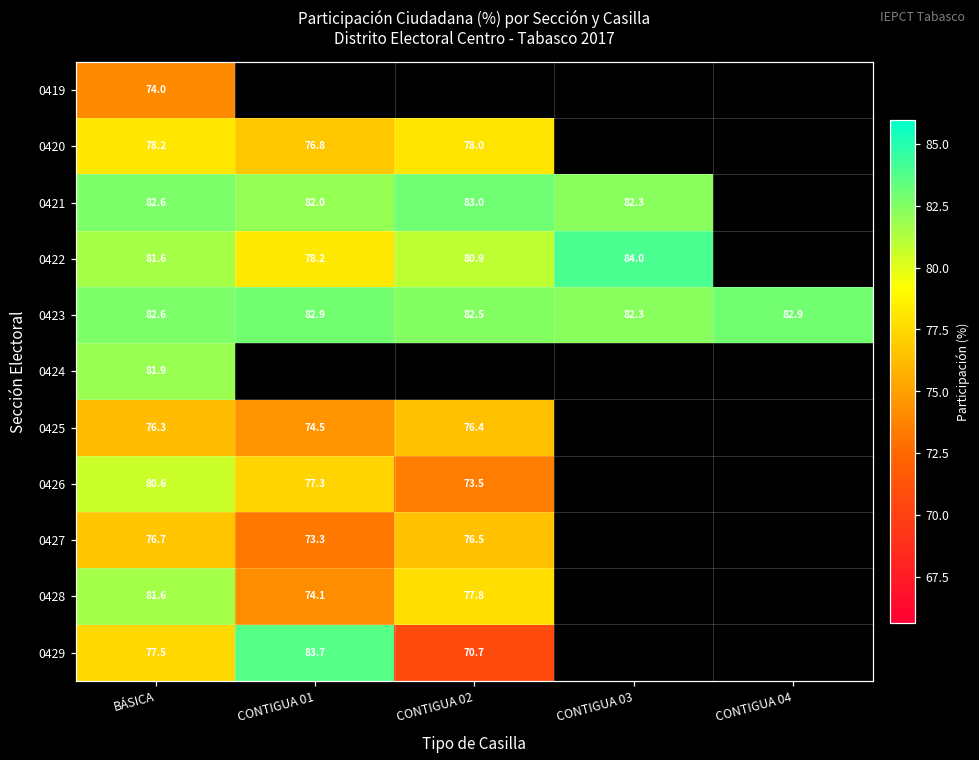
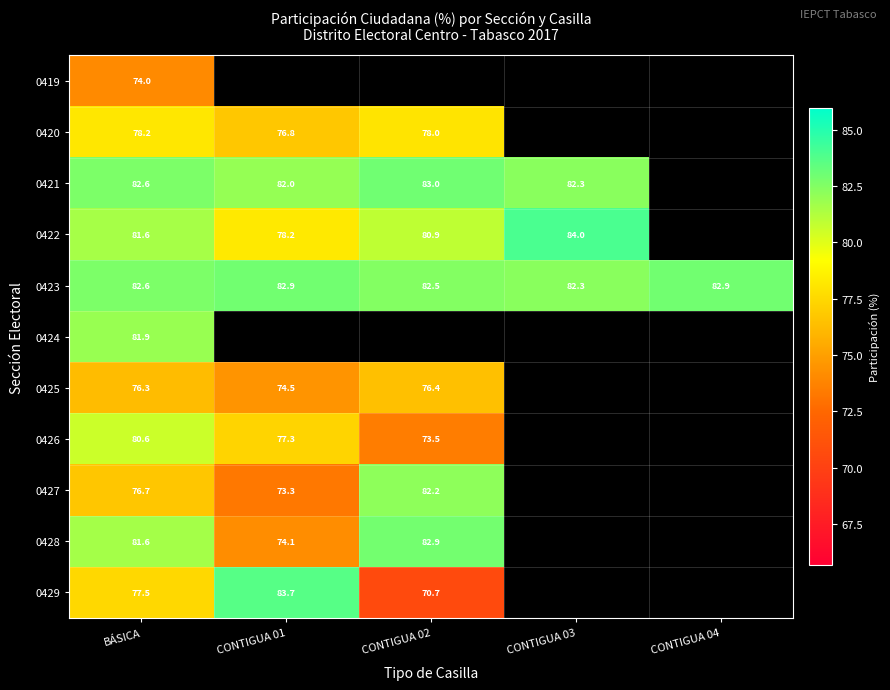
  {
    "0419": {
      "BÁSICA": 74.0
    },
    "0420": {
      "BÁSICA": 78.2,
      "CONTIGUA 01": 76.8,
      "CONTIGUA 02": 78.0
    },
    "0421": {
      "BÁSICA": 82.6,
      "CONTIGUA 01": 82.0,
      "CONTIGUA 02": 83.0,
      "CONTIGUA 03": 82.3
    },
    "0422": {
      "BÁSICA": 81.6,
      "CONTIGUA 01": 78.2,
      "CONTIGUA 02": 80.9,
      "CONTIGUA 03": 84.0
    },
    "0423": {
      "BÁSICA": 82.6,
      "CONTIGUA 01": 82.9,
      "CONTIGUA 02": 82.5,
      "CONTIGUA 03": 82.3,
      "CONTIGUA 04": 82.9
    },
    "0424": {
      "BÁSICA": 81.9
    },
    "0425": {
      "BÁSICA": 76.3,
      "CONTIGUA 01": 74.5,
      "CONTIGUA 02": 76.4
    },
    "0426": {
      "BÁSICA": 80.6,
      "CONTIGUA 01": 77.3,
      "CONTIGUA 02": 73.5
    },
    "0427": {
      "BÁSICA": 76.7,
      "CONTIGUA 01": 73.3,
-     "CONTIGUA 02": 76.5
+     "CONTIGUA 02": 82.2
    },
    "0428": {
      "BÁSICA": 81.6,
      "CONTIGUA 01": 74.1,
-     "CONTIGUA 02": 77.8
+     "CONTIGUA 02": 82.9
    },
    "0429": {
      "BÁSICA": 77.5,
      "CONTIGUA 01": 83.7,
      "CONTIGUA 02": 70.7
    }
  }
